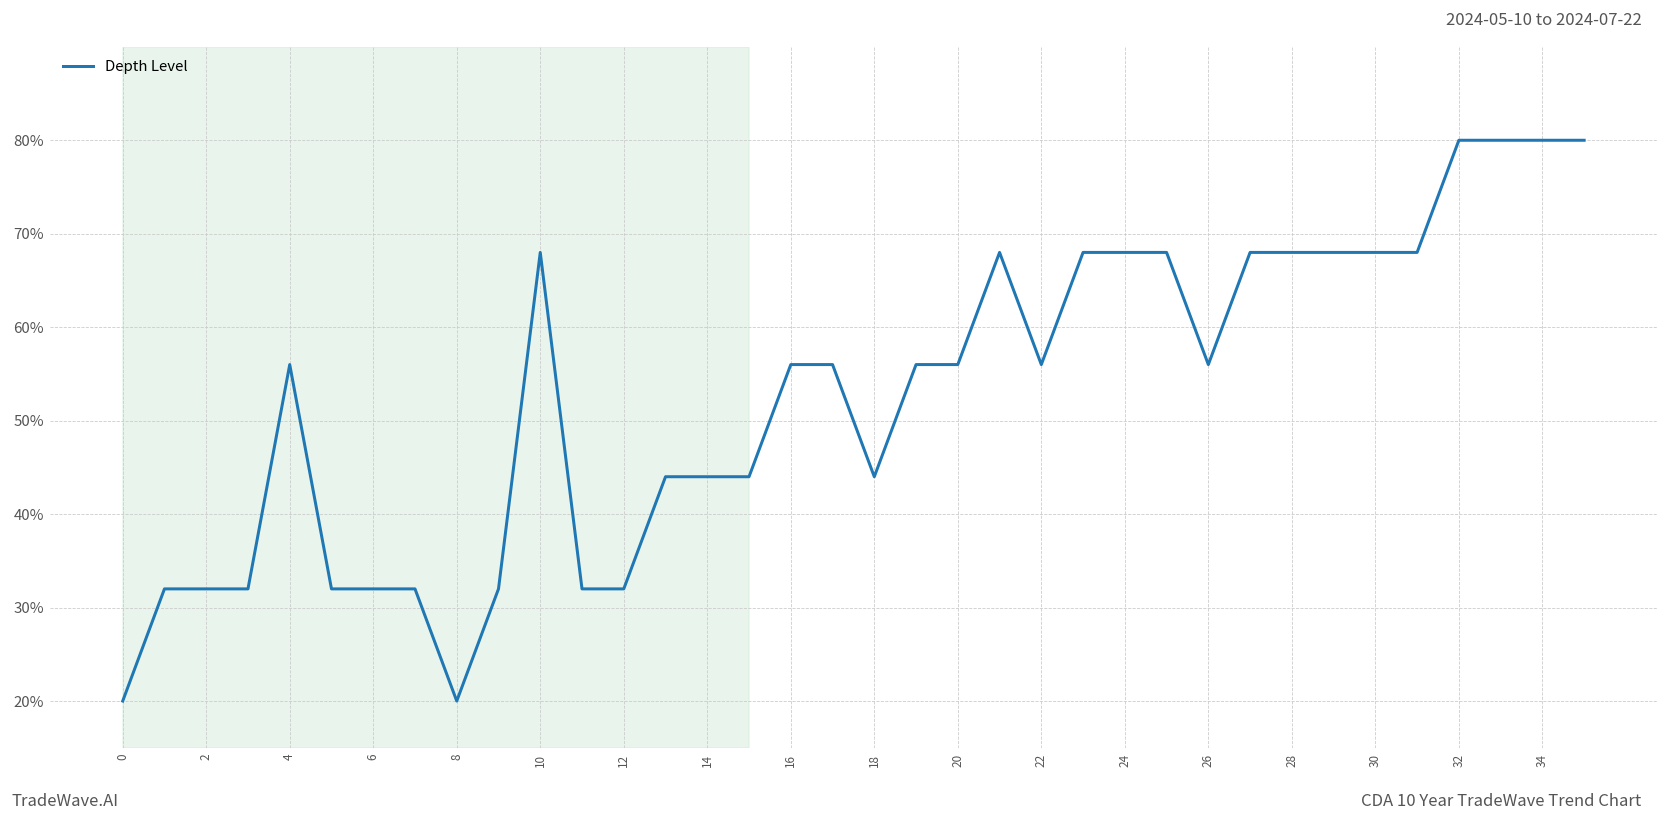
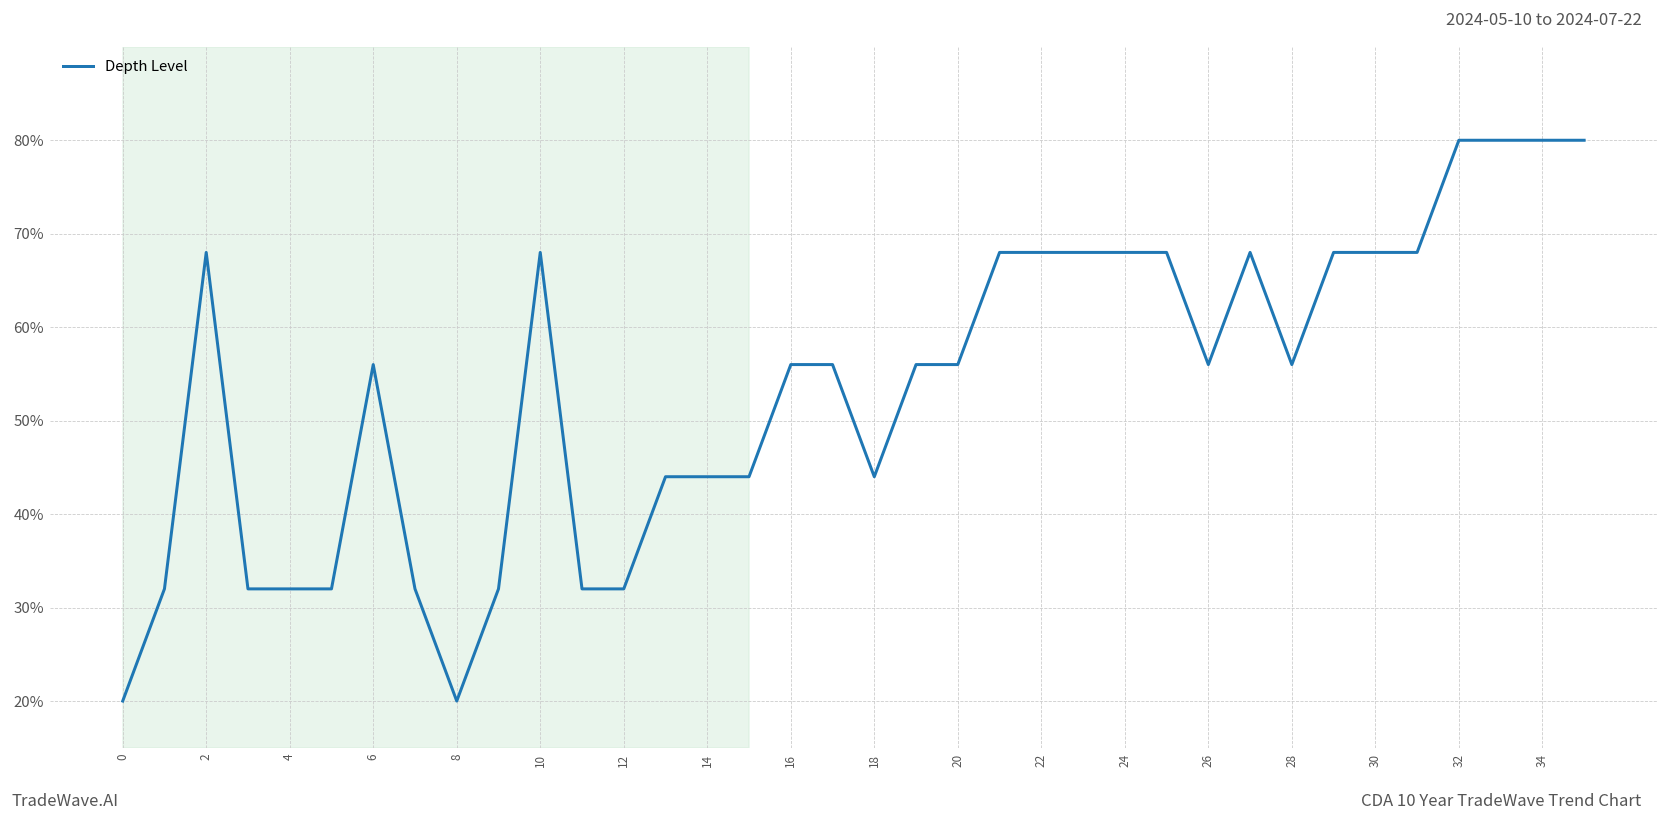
  {
    "0": "20%",
-   "2": "32%",
-   "4": "56%",
-   "6": "32%",
+   "2": "68%",
+   "4": "32%",
+   "6": "56%",
    "8": "20%",
    "10": "68%",
    "12": "32%",
    "14": "44%",
    "16": "56%",
    "18": "44%",
    "20": "56%",
-   "22": "56%",
+   "22": "68%",
    "24": "68%",
    "26": "56%",
-   "28": "68%",
+   "28": "56%",
    "30": "68%",
    "32": "80%",
    "34": "80%"
  }
